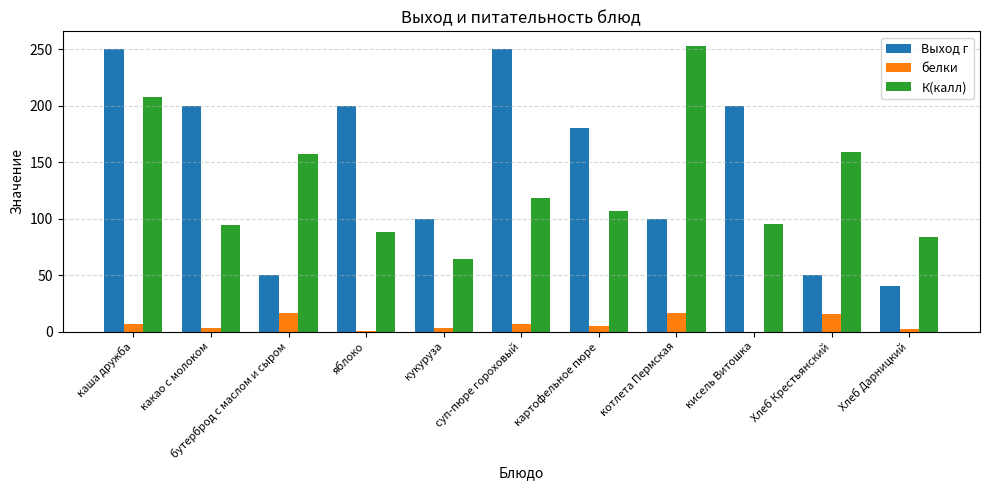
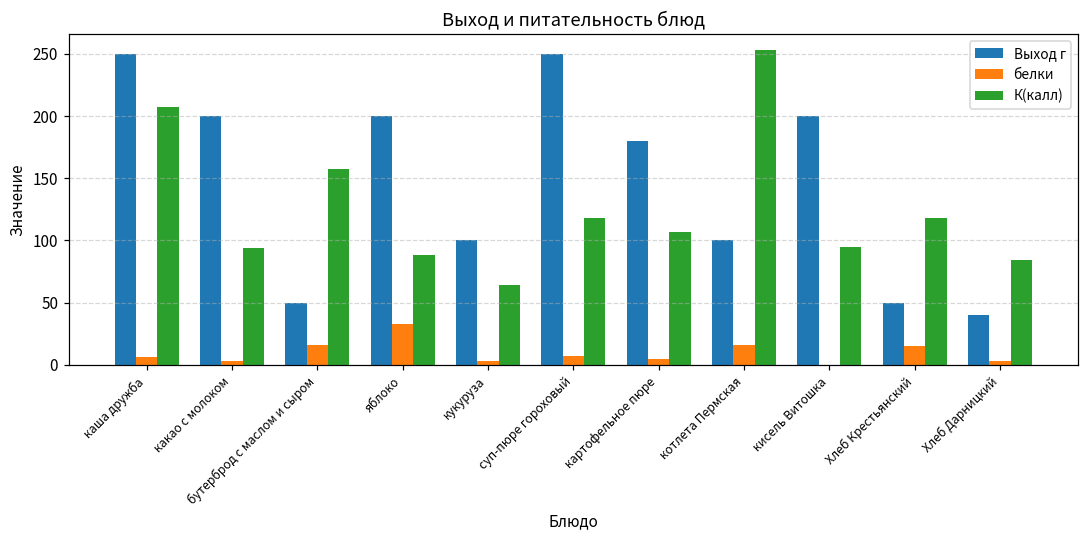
  {
    "Выход г": {
      "каша дружба": 250,
      "какао с молоком": 200,
      "бутерброд с маслом и сыром": 50,
      "яблоко": 200,
      "кукуруза": 100,
      "суп-пюре гороховый": 250,
      "картофельное пюре": 180,
      "котлета Пермская": 100,
      "кисель Витошка": 200,
      "Хлеб Крестьянский": 50,
      "Хлеб Дарницкий": 40
    },
    "белки": {
      "каша дружба": 7,
      "какао с молоком": 3,
      "бутерброд с маслом и сыром": 16,
-     "яблоко": 1,
+     "яблоко": 33,
      "кукуруза": 3,
      "суп-пюре гороховый": 7,
      "картофельное пюре": 5,
      "котлета Пермская": 16,
      "кисель Витошка": 0,
      "Хлеб Крестьянский": 15,
      "Хлеб Дарницкий": 3
    },
    "К(калл)": {
      "каша дружба": 207,
      "какао с молоком": 94,
      "бутерброд с маслом и сыром": 157,
      "яблоко": 88,
      "кукуруза": 64,
      "суп-пюре гороховый": 118,
      "картофельное пюре": 106,
      "котлета Пермская": 253,
      "кисель Витошка": 95,
-     "Хлеб Крестьянский": 159,
+     "Хлеб Крестьянский": 118,
      "Хлеб Дарницкий": 84
    }
  }
